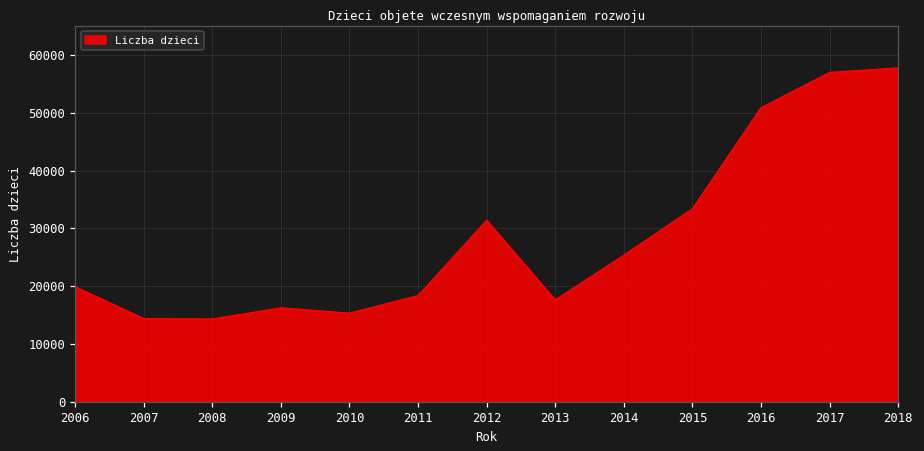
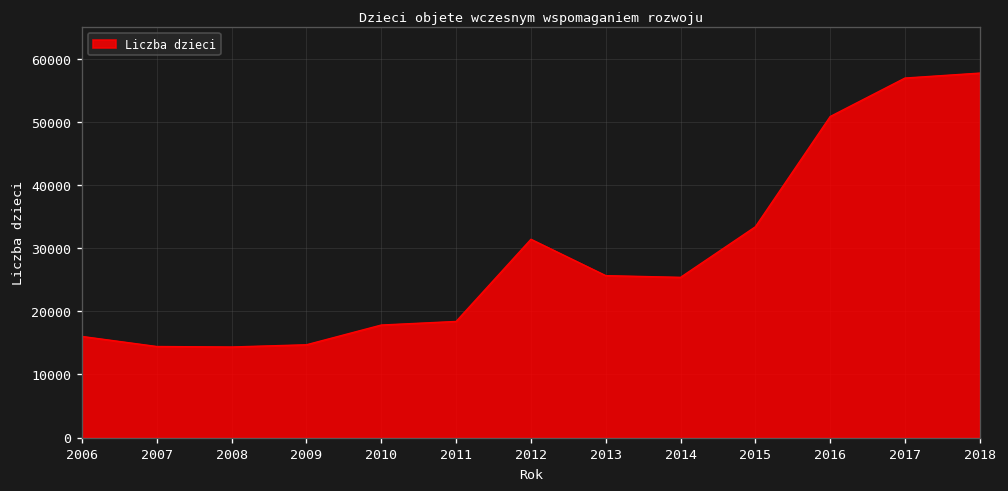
  {
-   "2006": 20000,
+   "2006": 16000,
    "2007": 14000,
    "2008": 14000,
-   "2009": 16000,
-   "2010": 15000,
+   "2009": 15000,
+   "2010": 18000,
    "2011": 18000,
    "2012": 31000,
-   "2013": 18000,
+   "2013": 26000,
    "2014": 25000,
    "2015": 33000,
    "2016": 51000,
    "2017": 57000,
    "2018": 58000
  }
